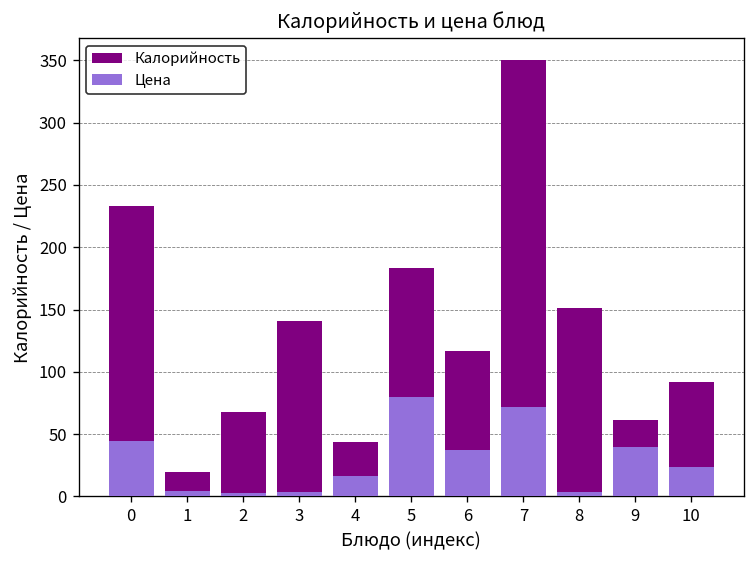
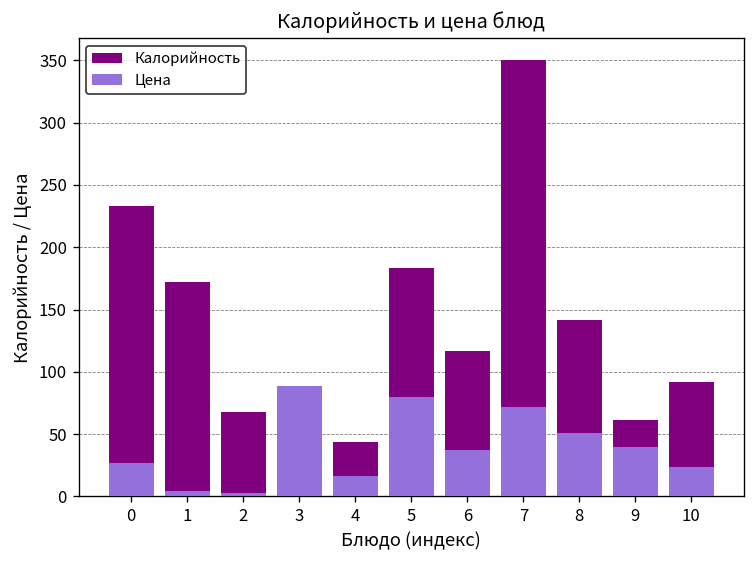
  {
    "Калорийность": {
      "0": 233,
-     "1": 20,
+     "1": 172,
      "2": 68,
-     "3": 141,
+     "3": 64,
      "4": 44,
      "5": 183,
      "6": 117,
      "7": 350,
-     "8": 151,
+     "8": 142,
      "9": 61,
      "10": 92
    },
    "Цена": {
-     "0": 44,
-     "3": 3,
-     "8": 3
+     "0": 27,
+     "3": 89,
+     "8": 51
    }
  }
